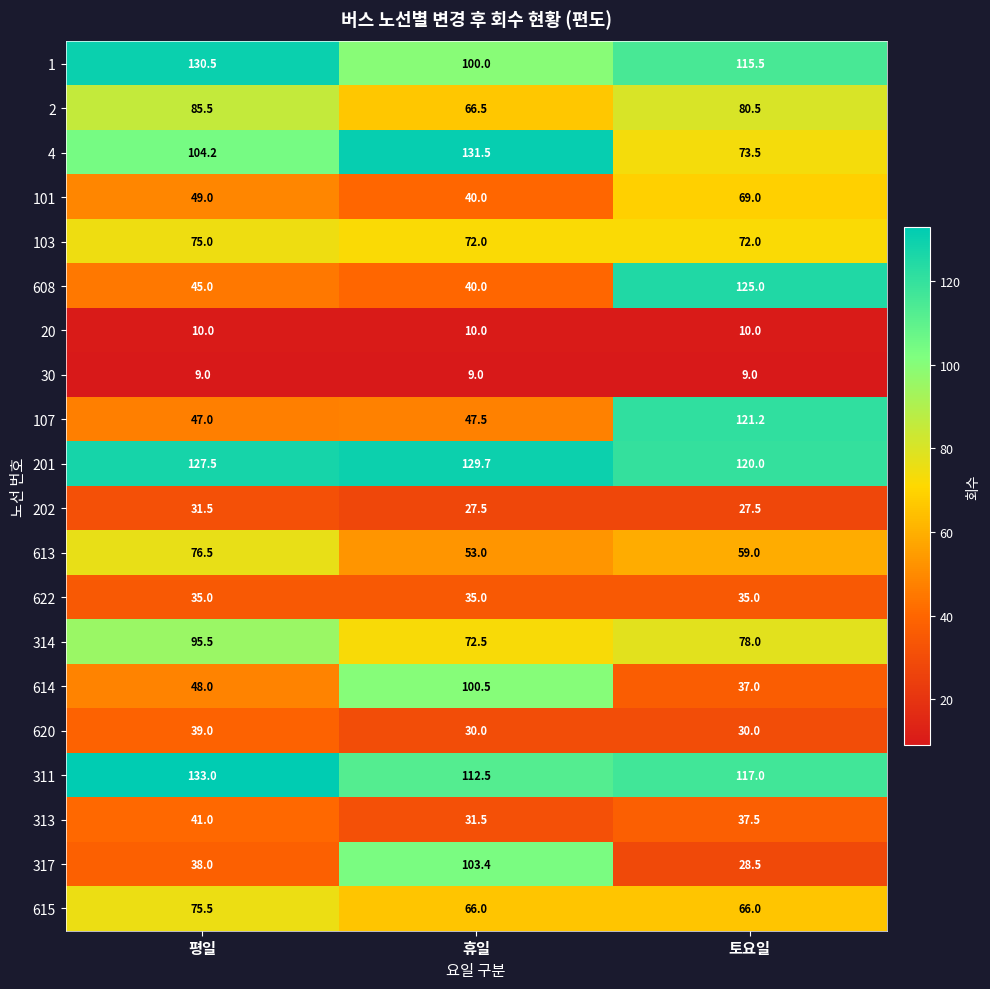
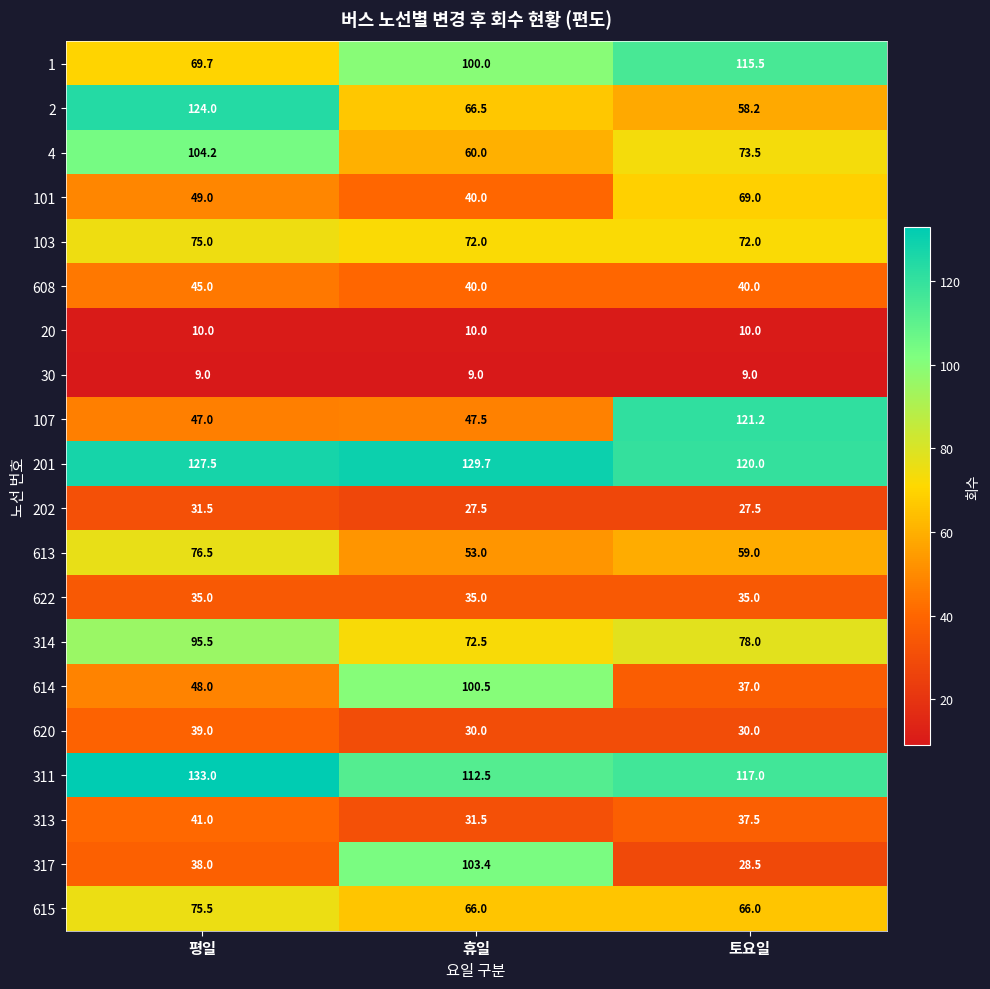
  {
    "1": {
-     "평일": 130.5,
+     "평일": 69.7,
      "휴일": 100.0,
      "토요일": 115.5
    },
    "2": {
-     "평일": 85.5,
+     "평일": 124.0,
      "휴일": 66.5,
-     "토요일": 80.5
+     "토요일": 58.2
    },
    "4": {
      "평일": 104.2,
-     "휴일": 131.5,
+     "휴일": 60.0,
      "토요일": 73.5
    },
    "101": {
      "평일": 49.0,
      "휴일": 40.0,
      "토요일": 69.0
    },
    "103": {
      "평일": 75.0,
      "휴일": 72.0,
      "토요일": 72.0
    },
    "608": {
      "평일": 45.0,
      "휴일": 40.0,
-     "토요일": 125.0
+     "토요일": 40.0
    },
    "20": {
      "평일": 10.0,
      "휴일": 10.0,
      "토요일": 10.0
    },
    "30": {
      "평일": 9.0,
      "휴일": 9.0,
      "토요일": 9.0
    },
    "107": {
      "평일": 47.0,
      "휴일": 47.5,
      "토요일": 121.2
    },
    "201": {
      "평일": 127.5,
      "휴일": 129.7,
      "토요일": 120.0
    },
    "202": {
      "평일": 31.5,
      "휴일": 27.5,
      "토요일": 27.5
    },
    "613": {
      "평일": 76.5,
      "휴일": 53.0,
      "토요일": 59.0
    },
    "622": {
      "평일": 35.0,
      "휴일": 35.0,
      "토요일": 35.0
    },
    "314": {
      "평일": 95.5,
      "휴일": 72.5,
      "토요일": 78.0
    },
    "614": {
      "평일": 48.0,
      "휴일": 100.5,
      "토요일": 37.0
    },
    "620": {
      "평일": 39.0,
      "휴일": 30.0,
      "토요일": 30.0
    },
    "311": {
      "평일": 133.0,
      "휴일": 112.5,
      "토요일": 117.0
    },
    "313": {
      "평일": 41.0,
      "휴일": 31.5,
      "토요일": 37.5
    },
    "317": {
      "평일": 38.0,
      "휴일": 103.4,
      "토요일": 28.5
    },
    "615": {
      "평일": 75.5,
      "휴일": 66.0,
      "토요일": 66.0
    }
  }
